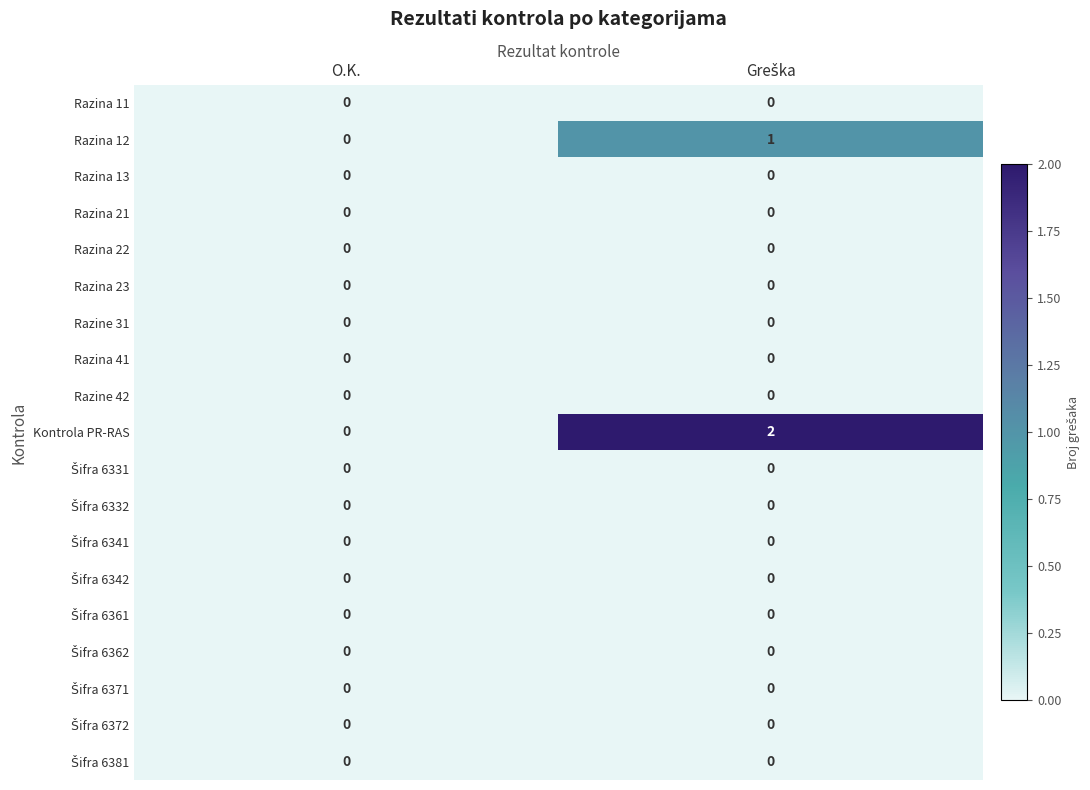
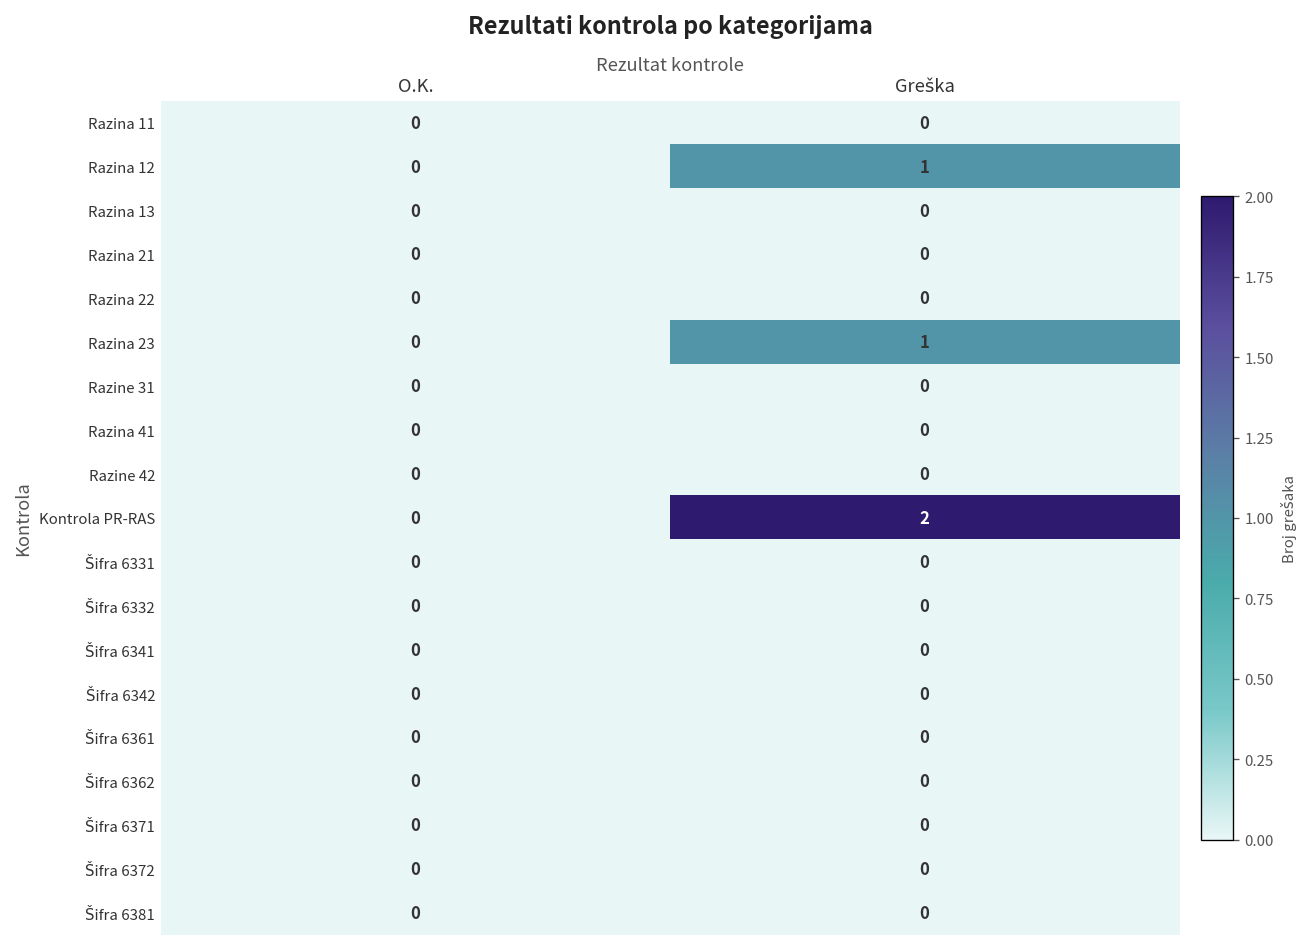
  {
    "Razina 11": {
      "O.K.": 0,
      "Greška": 0
    },
    "Razina 12": {
      "O.K.": 0,
      "Greška": 1
    },
    "Razina 13": {
      "O.K.": 0,
      "Greška": 0
    },
    "Razina 21": {
      "O.K.": 0,
      "Greška": 0
    },
    "Razina 22": {
      "O.K.": 0,
      "Greška": 0
    },
    "Razina 23": {
      "O.K.": 0,
-     "Greška": 0
+     "Greška": 1
    },
    "Razine 31": {
      "O.K.": 0,
      "Greška": 0
    },
    "Razina 41": {
      "O.K.": 0,
      "Greška": 0
    },
    "Razine 42": {
      "O.K.": 0,
      "Greška": 0
    },
    "Kontrola PR-RAS": {
      "O.K.": 0,
      "Greška": 2
    },
    "Šifra 6331": {
      "O.K.": 0,
      "Greška": 0
    },
    "Šifra 6332": {
      "O.K.": 0,
      "Greška": 0
    },
    "Šifra 6341": {
      "O.K.": 0,
      "Greška": 0
    },
    "Šifra 6342": {
      "O.K.": 0,
      "Greška": 0
    },
    "Šifra 6361": {
      "O.K.": 0,
      "Greška": 0
    },
    "Šifra 6362": {
      "O.K.": 0,
      "Greška": 0
    },
    "Šifra 6371": {
      "O.K.": 0,
      "Greška": 0
    },
    "Šifra 6372": {
      "O.K.": 0,
      "Greška": 0
    },
    "Šifra 6381": {
      "O.K.": 0,
      "Greška": 0
    }
  }
